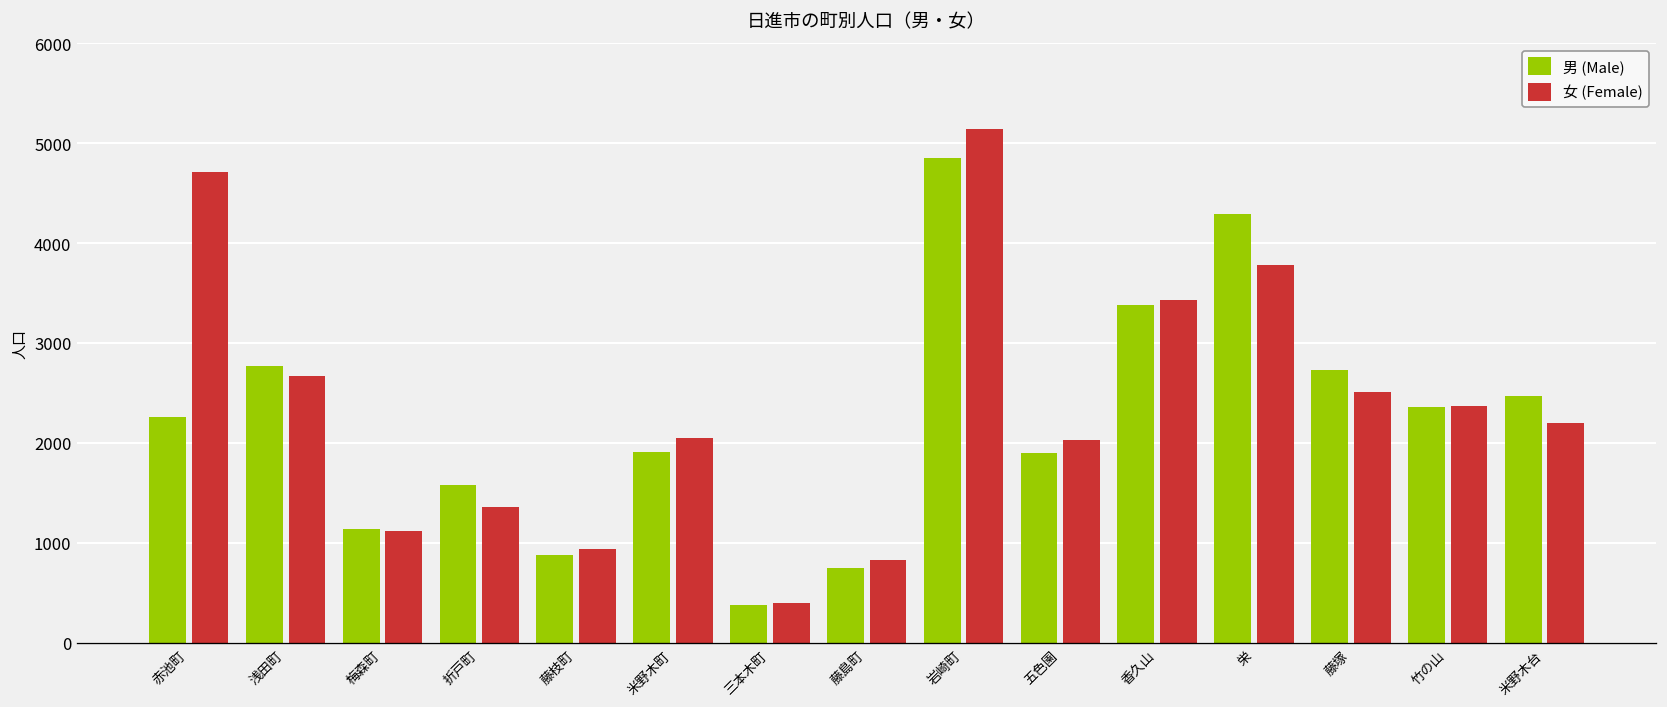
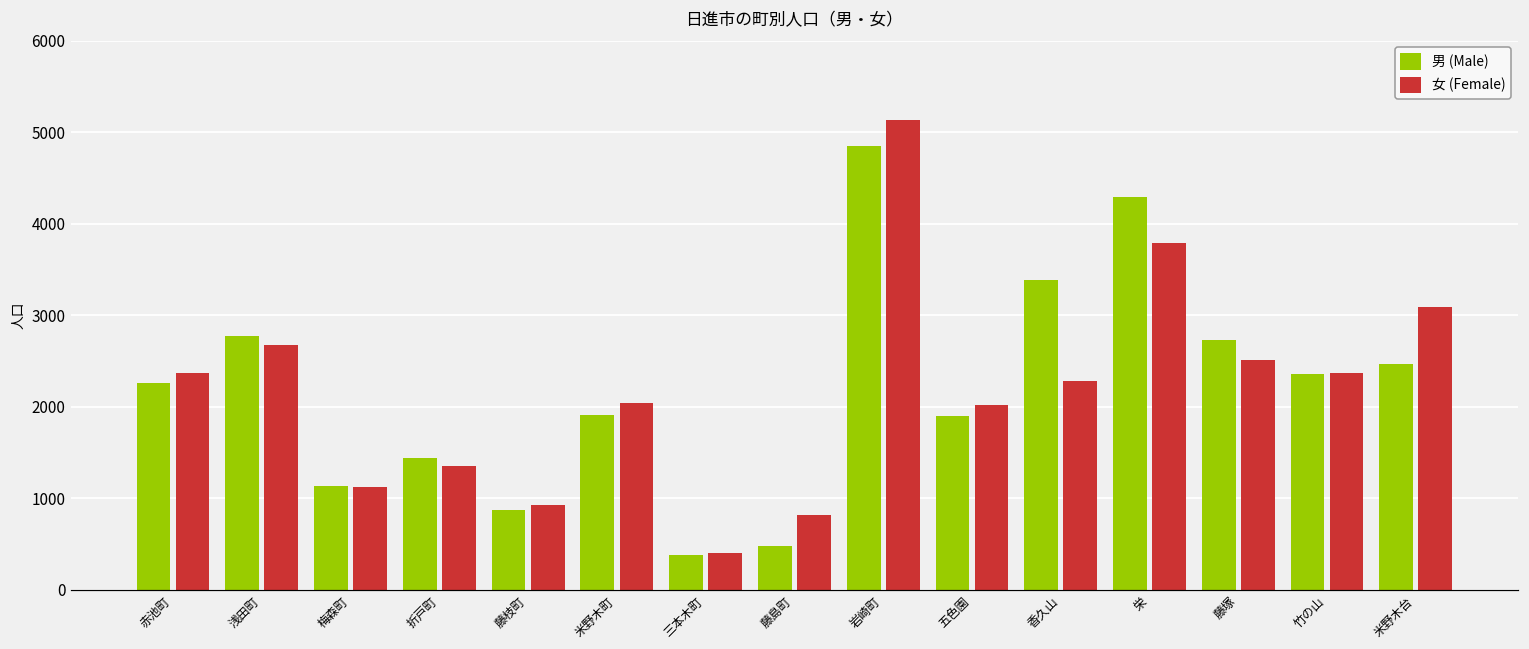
  {
    "男 (Male)": {
      "赤池町": 2300,
      "浅田町": 2800,
      "梅森町": 1100,
-     "折戸町": 1600,
+     "折戸町": 1400,
      "藤枝町": 900,
      "米野木町": 1900,
      "三本木町": 400,
-     "藤島町": 700,
+     "藤島町": 500,
      "岩崎町": 4900,
      "五色園": 1900,
      "香久山": 3400,
      "栄": 4300,
      "藤塚": 2700,
      "竹の山": 2400,
      "米野木台": 2500
    },
    "女 (Female)": {
-     "赤池町": 4700,
+     "赤池町": 2400,
      "浅田町": 2700,
      "梅森町": 1100,
      "折戸町": 1400,
      "藤枝町": 900,
      "米野木町": 2000,
      "三本木町": 400,
      "藤島町": 800,
      "岩崎町": 5100,
      "五色園": 2000,
-     "香久山": 3400,
+     "香久山": 2300,
      "栄": 3800,
      "藤塚": 2500,
      "竹の山": 2400,
-     "米野木台": 2200
+     "米野木台": 3100
    }
  }
